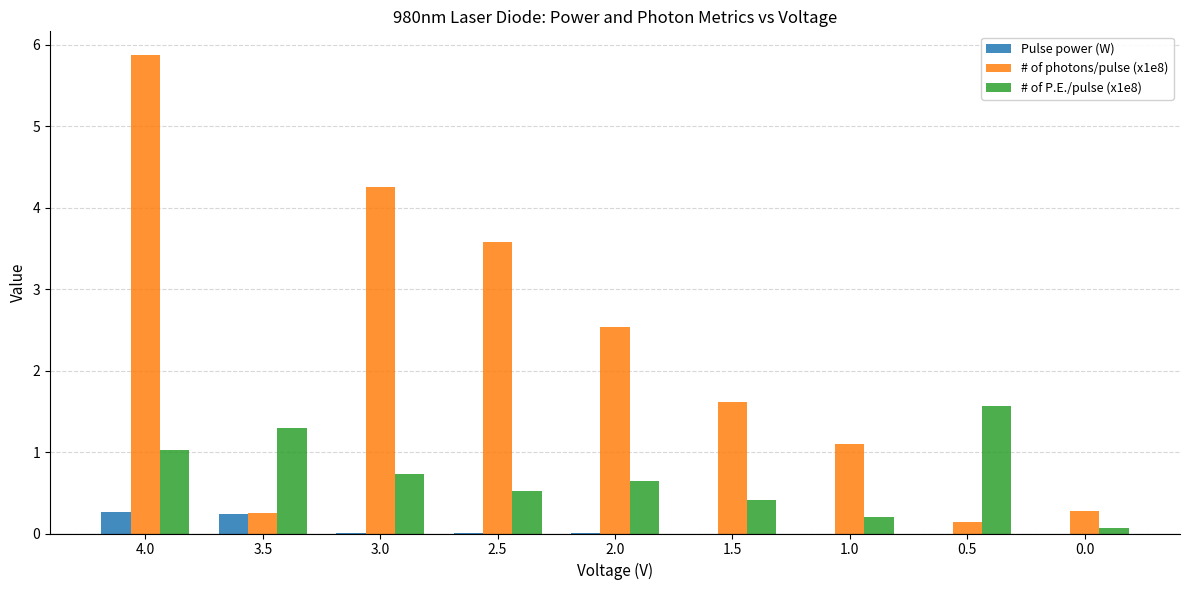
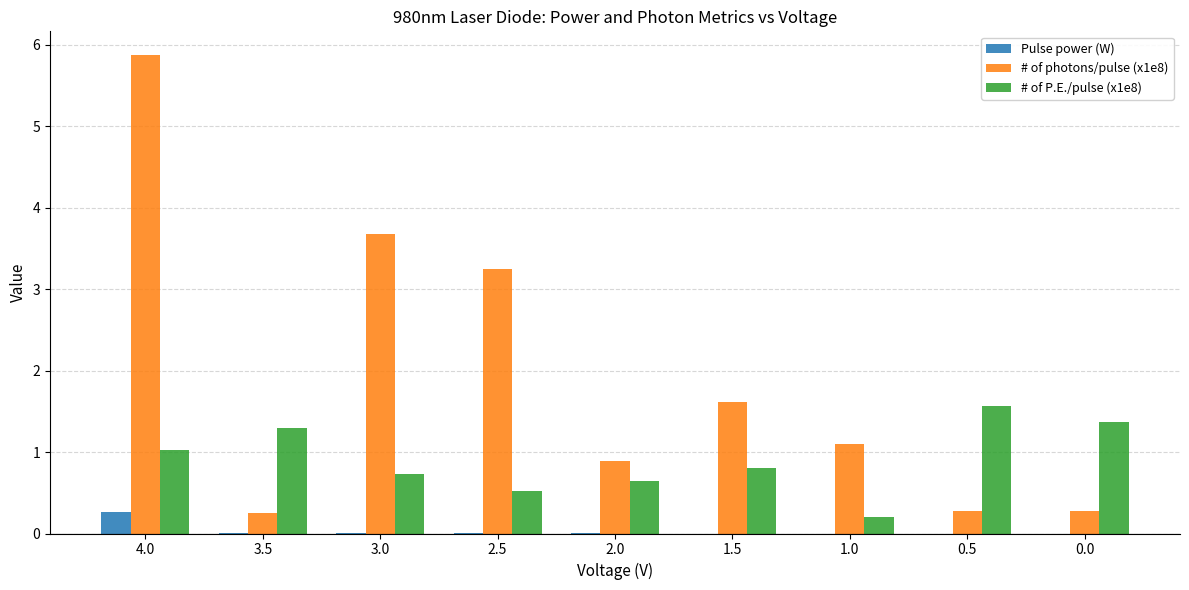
  {
    "Pulse power (W)": {
      "4.0": 0.3,
-     "3.5": 0.2
+     "3.5": 0.0
    },
    "# of photons/pulse (x1e8)": {
      "4.0": 5.9,
      "3.5": 0.2,
-     "3.0": 4.3,
-     "2.5": 3.6,
-     "2.0": 2.5,
+     "3.0": 3.7,
+     "2.5": 3.2,
+     "2.0": 0.9,
      "1.5": 1.6,
      "1.0": 1.1,
-     "0.5": 0.1,
+     "0.5": 0.3,
      "0.0": 0.3
    },
    "# of P.E./pulse (x1e8)": {
      "4.0": 1.0,
      "3.5": 1.3,
      "3.0": 0.7,
      "2.5": 0.5,
      "2.0": 0.6,
-     "1.5": 0.4,
+     "1.5": 0.8,
      "1.0": 0.2,
      "0.5": 1.6,
-     "0.0": 0.1
+     "0.0": 1.4
    }
  }
